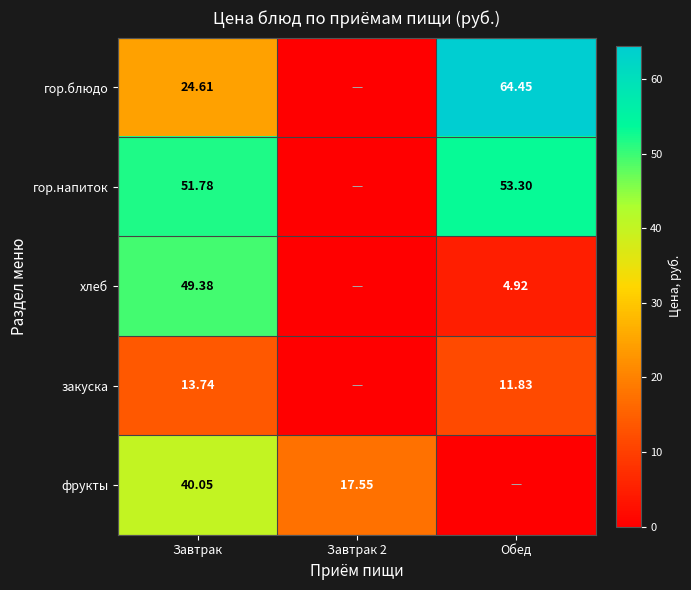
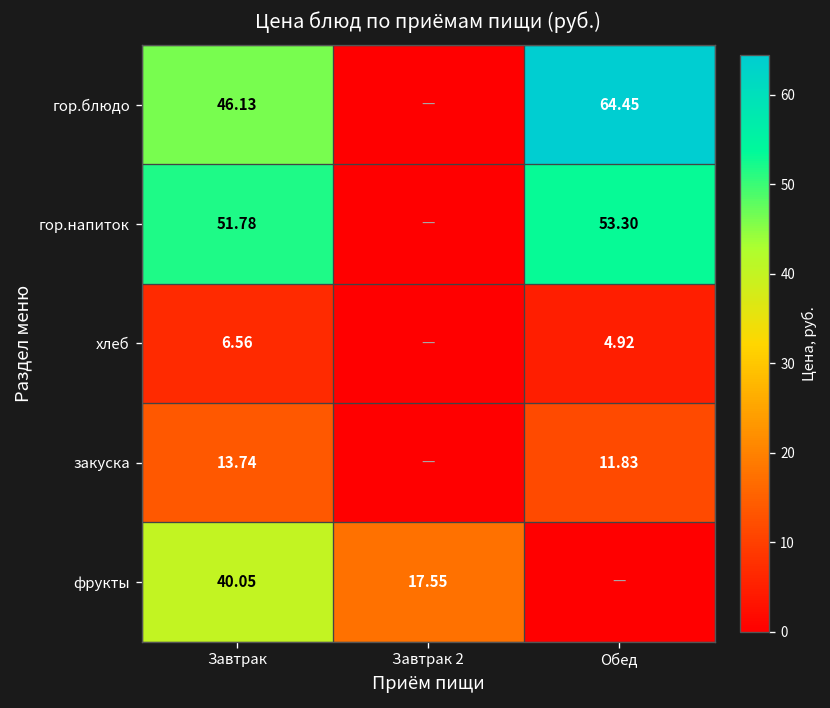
  {
    "гор.блюдо": {
-     "Завтрак": 24.61,
+     "Завтрак": 46.13,
      "Обед": 64.45
    },
    "гор.напиток": {
      "Завтрак": 51.78,
      "Обед": 53.30
    },
    "хлеб": {
-     "Завтрак": 49.38,
+     "Завтрак": 6.56,
      "Обед": 4.92
    },
    "закуска": {
      "Завтрак": 13.74,
      "Обед": 11.83
    },
    "фрукты": {
      "Завтрак": 40.05,
      "Завтрак 2": 17.55
    }
  }
